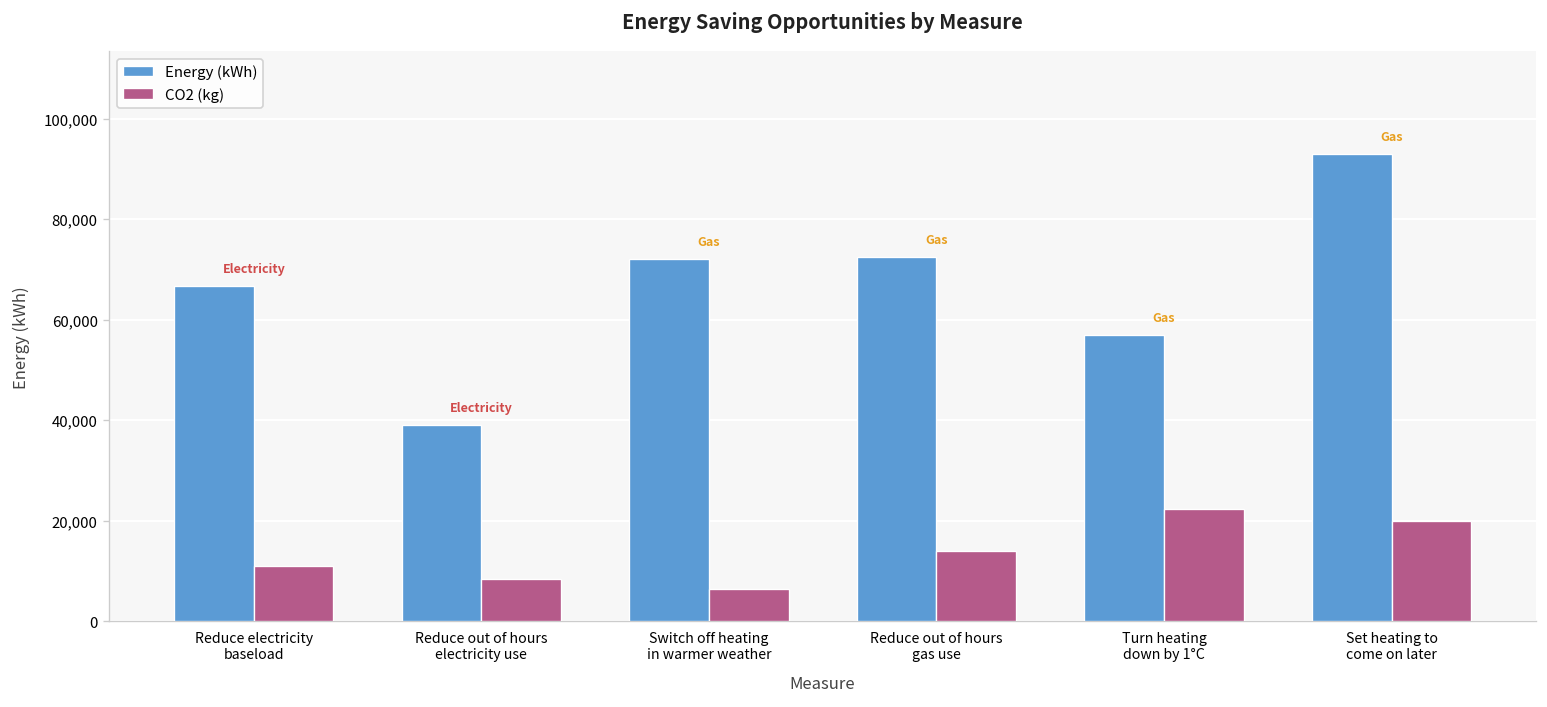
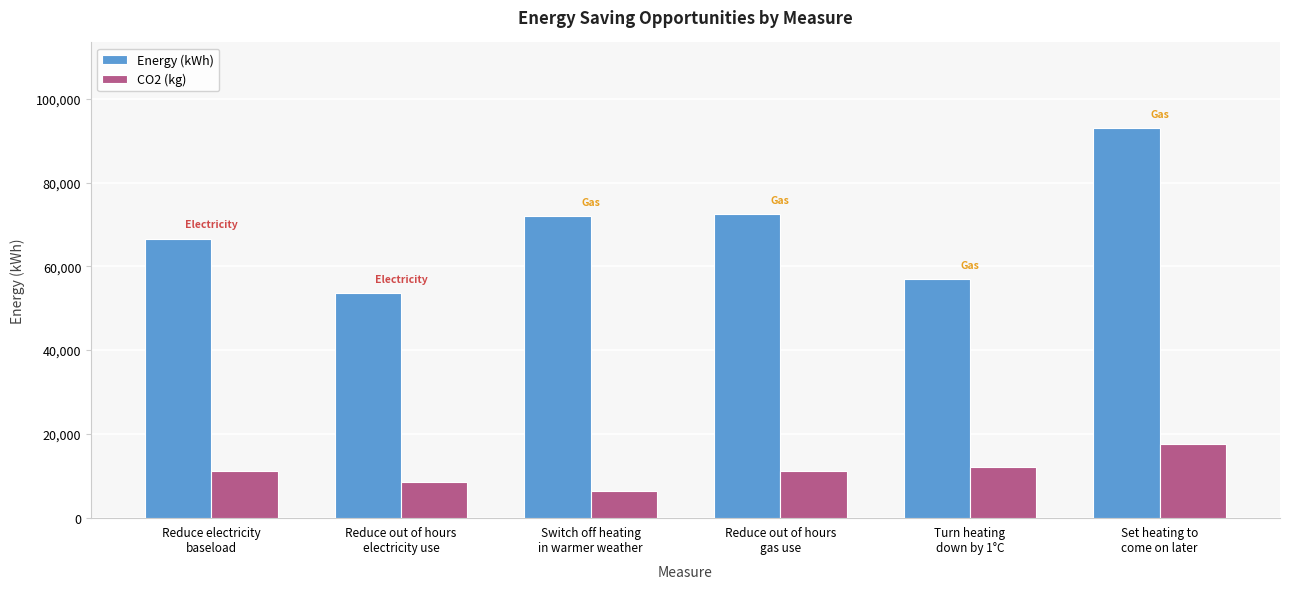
  {
    "Energy (kWh)": {
      "Reduce electricity baseload": "67,000",
-     "Reduce out of hours electricity use": "39,000",
+     "Reduce out of hours electricity use": "54,000",
      "Switch off heating in warmer weather": "72,000",
      "Reduce out of hours gas use": "72,000",
      "Turn heating down by 1°C": "57,000",
      "Set heating to come on later": "93,000"
    },
    "CO2 (kg)": {
      "Reduce electricity baseload": "11,000",
      "Reduce out of hours electricity use": "8,000",
      "Switch off heating in warmer weather": "6,000",
-     "Reduce out of hours gas use": "14,000",
-     "Turn heating down by 1°C": "22,000",
-     "Set heating to come on later": "20,000"
+     "Reduce out of hours gas use": "11,000",
+     "Turn heating down by 1°C": "12,000",
+     "Set heating to come on later": "18,000"
    }
  }
